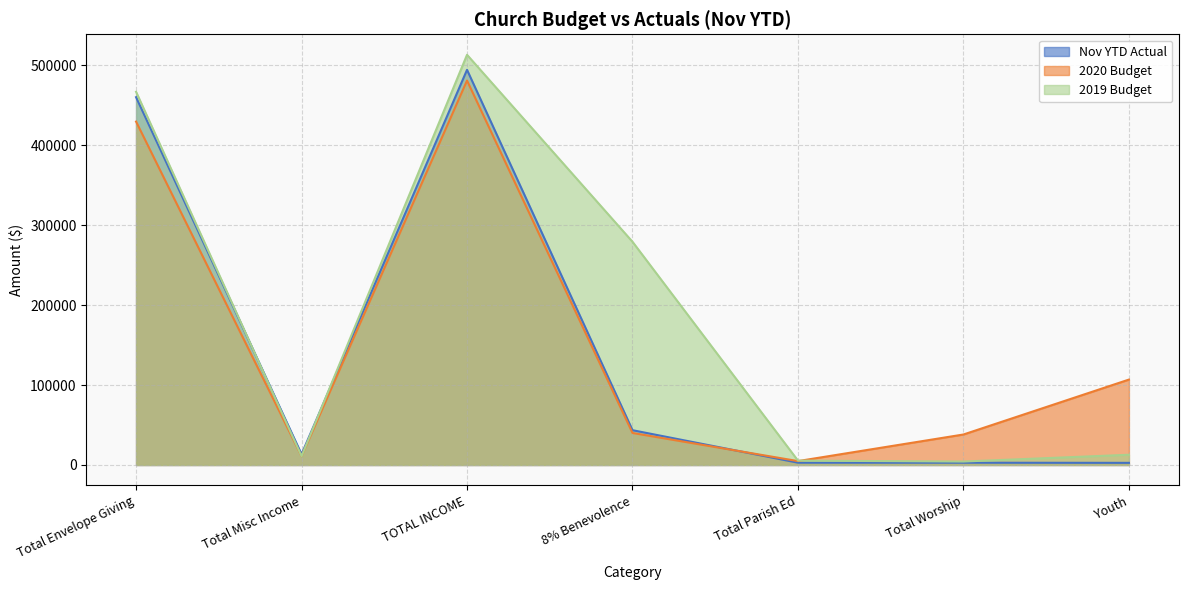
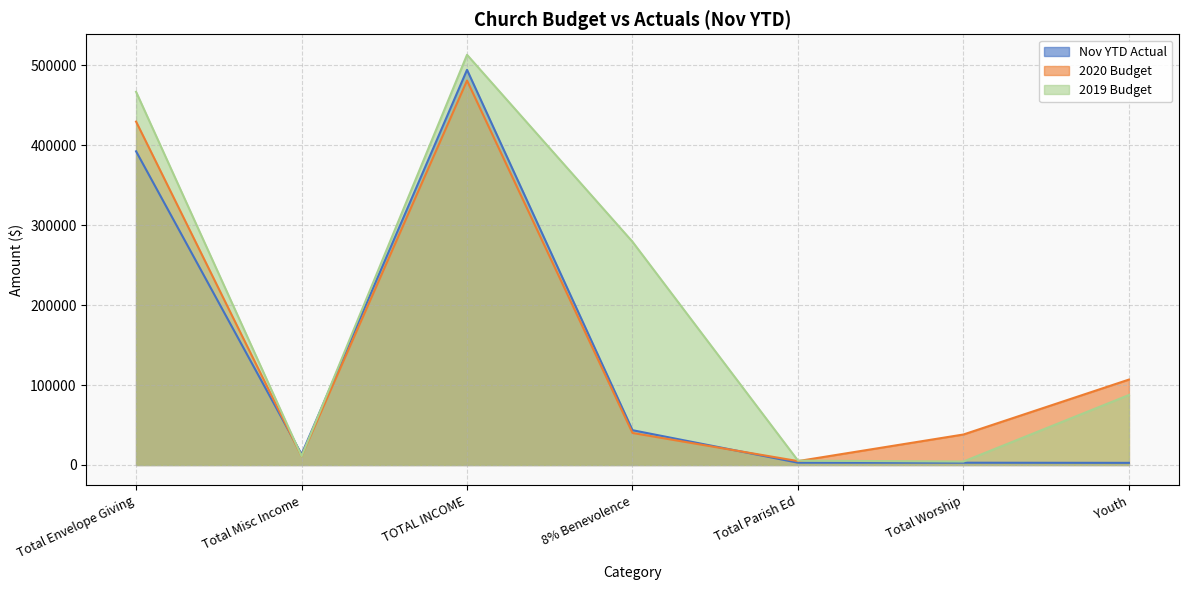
  {
    "Nov YTD Actual": {
-     "Total Envelope Giving": 460000,
+     "Total Envelope Giving": 390000,
      "TOTAL INCOME": 490000,
      "8% Benevolence": 40000,
      "Youth": 0
    },
    "2020 Budget": {
      "Total Envelope Giving": 430000,
      "TOTAL INCOME": 480000,
      "8% Benevolence": 40000,
      "Total Worship": 40000,
      "Youth": 110000
    },
    "2019 Budget": {
      "Total Envelope Giving": 470000,
      "TOTAL INCOME": 510000,
      "8% Benevolence": 280000,
-     "Youth": 10000
+     "Youth": 90000
    }
  }
